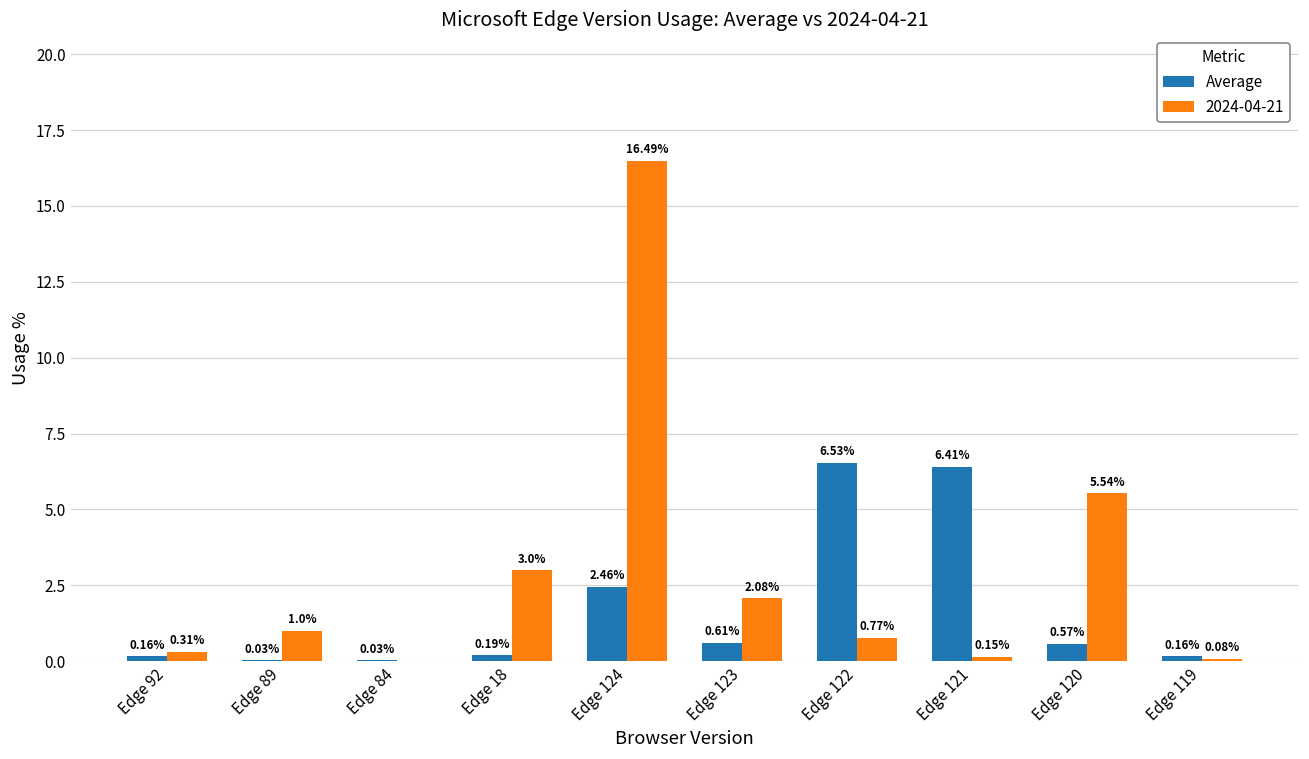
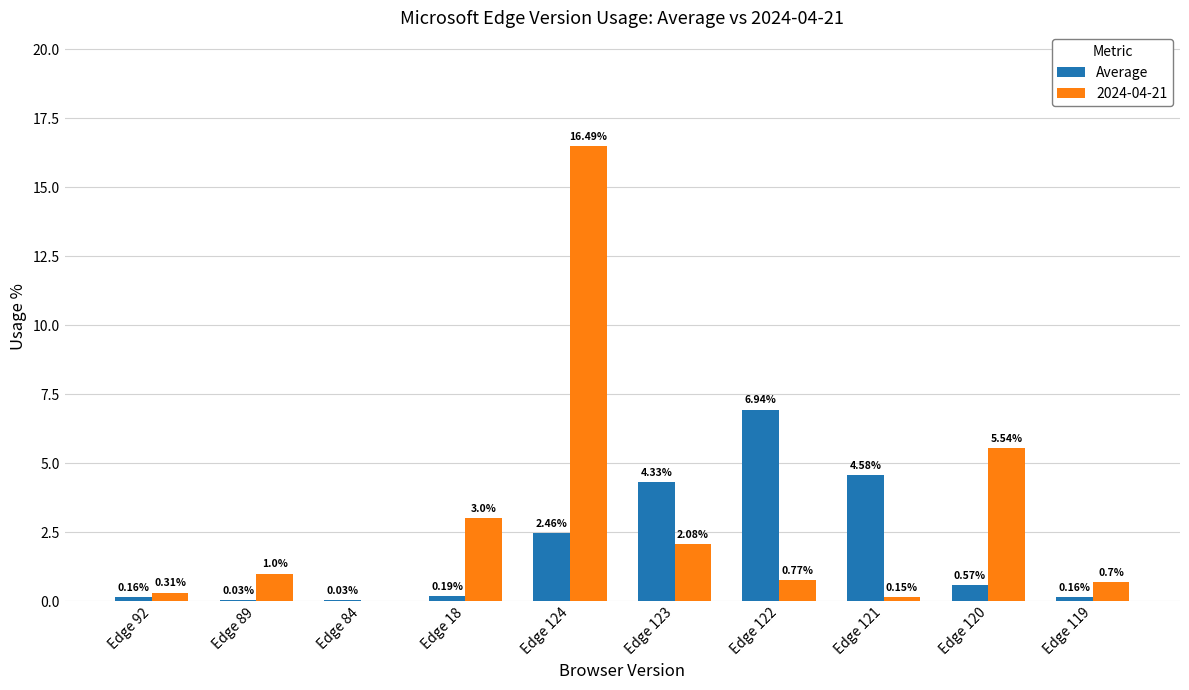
  {
    "Average": {
      "Edge 92": "0.16%",
      "Edge 89": "0.03%",
      "Edge 84": "0.03%",
      "Edge 18": "0.19%",
      "Edge 124": "2.46%",
-     "Edge 123": "0.61%",
-     "Edge 122": "6.53%",
-     "Edge 121": "6.41%",
+     "Edge 123": "4.33%",
+     "Edge 122": "6.94%",
+     "Edge 121": "4.58%",
      "Edge 120": "0.57%",
      "Edge 119": "0.16%"
    },
    "2024-04-21": {
      "Edge 92": "0.31%",
      "Edge 89": "1.0%",
      "Edge 18": "3.0%",
      "Edge 124": "16.49%",
      "Edge 123": "2.08%",
      "Edge 122": "0.77%",
      "Edge 121": "0.15%",
      "Edge 120": "5.54%",
-     "Edge 119": "0.08%"
+     "Edge 119": "0.7%"
    }
  }
